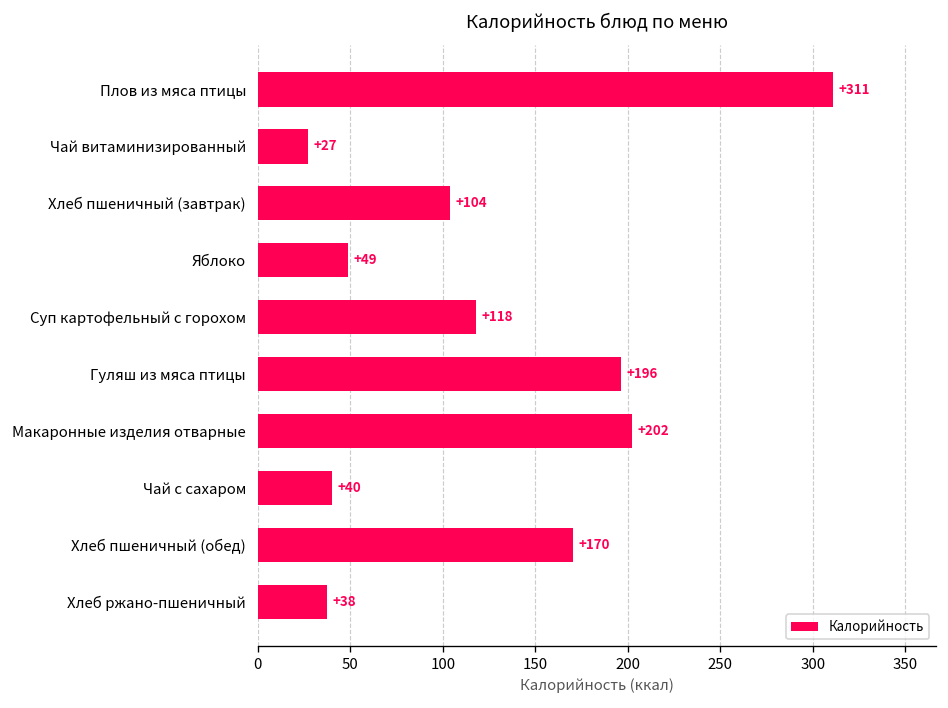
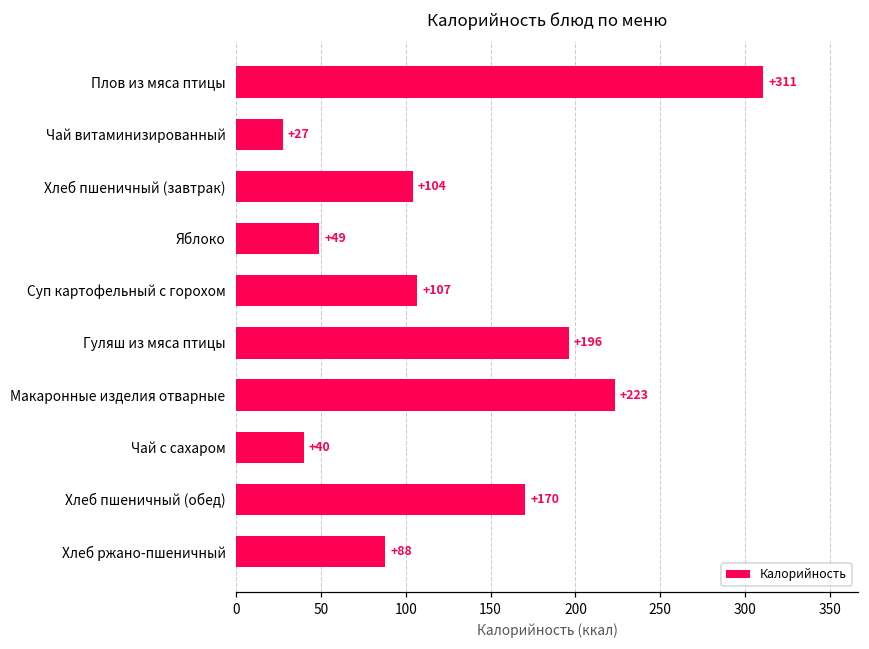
  {
    "Плов из мяса птицы": "+311",
    "Чай витаминизированный": "+27",
    "Хлеб пшеничный (завтрак)": "+104",
    "Яблоко": "+49",
-   "Суп картофельный с горохом": "+118",
+   "Суп картофельный с горохом": "+107",
    "Гуляш из мяса птицы": "+196",
-   "Макаронные изделия отварные": "+202",
+   "Макаронные изделия отварные": "+223",
    "Чай с сахаром": "+40",
    "Хлеб пшеничный (обед)": "+170",
-   "Хлеб ржано-пшеничный": "+38"
+   "Хлеб ржано-пшеничный": "+88"
  }
